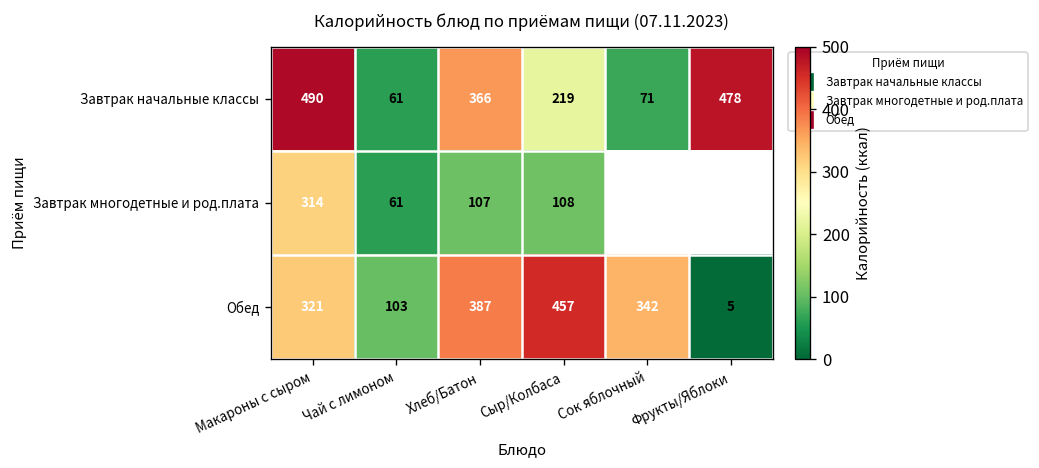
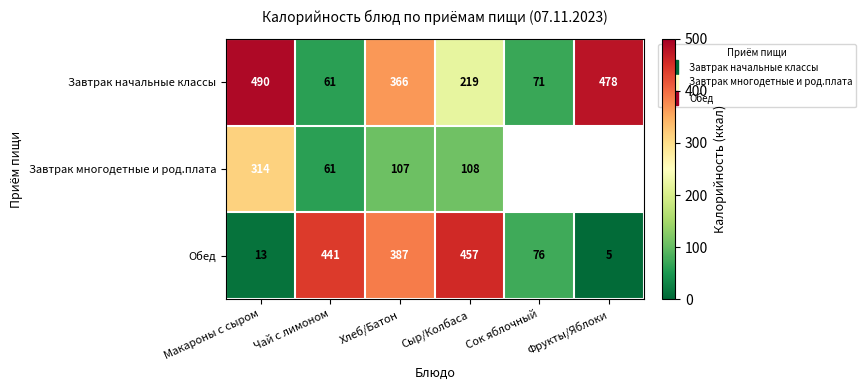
  {
    "Завтрак начальные классы": {
      "Макароны с сыром": 490,
      "Чай с лимоном": 61,
      "Хлеб/Батон": 366,
      "Сыр/Колбаса": 219,
      "Сок яблочный": 71,
      "Фрукты/Яблоки": 478
    },
    "Завтрак многодетные и род.плата": {
      "Макароны с сыром": 314,
      "Чай с лимоном": 61,
      "Хлеб/Батон": 107,
      "Сыр/Колбаса": 108
    },
    "Обед": {
-     "Макароны с сыром": 321,
-     "Чай с лимоном": 103,
+     "Макароны с сыром": 13,
+     "Чай с лимоном": 441,
      "Хлеб/Батон": 387,
      "Сыр/Колбаса": 457,
-     "Сок яблочный": 342,
+     "Сок яблочный": 76,
      "Фрукты/Яблоки": 5
    }
  }
